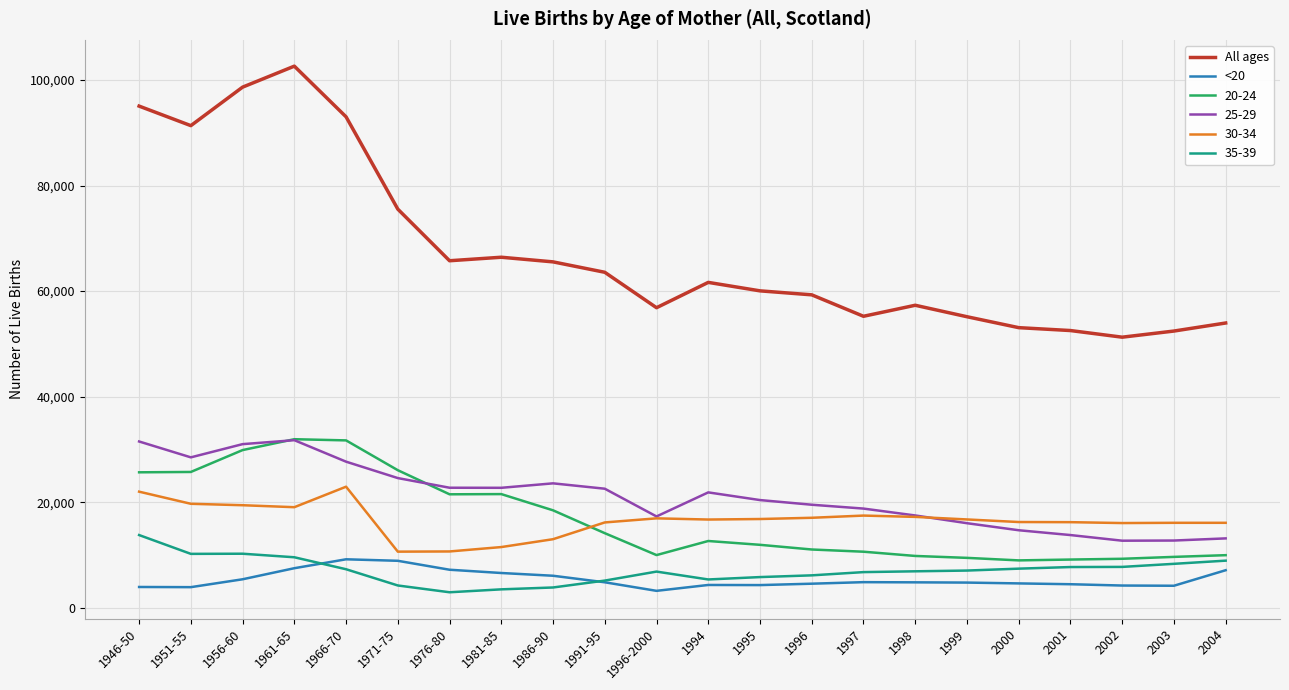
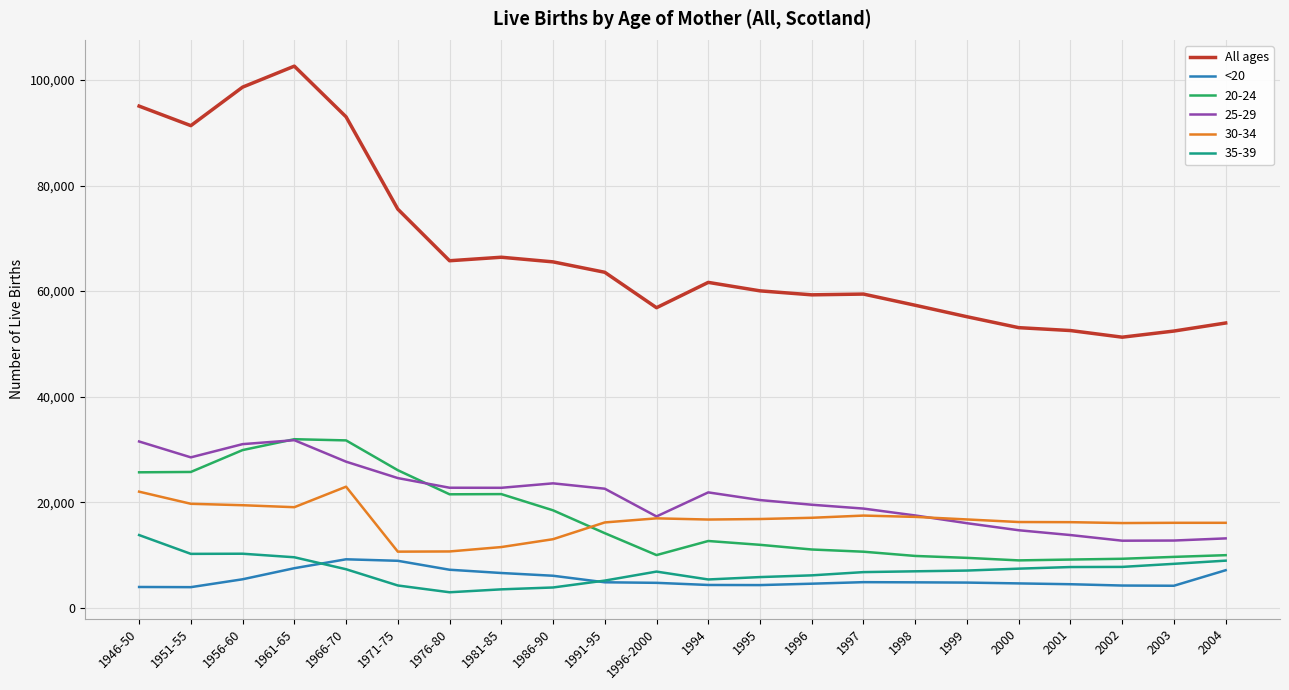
  {
    "All ages": {
      "1946-50": "95,000",
      "1951-55": "91,000",
      "1956-60": "99,000",
      "1961-65": "103,000",
      "1966-70": "93,000",
      "1971-75": "76,000",
      "1976-80": "66,000",
      "1981-85": "66,000",
      "1986-90": "66,000",
      "1991-95": "64,000",
      "1996-2000": "57,000",
      "1994": "62,000",
      "1995": "60,000",
      "1996": "59,000",
-     "1997": "55,000",
+     "1997": "59,000",
      "1998": "57,000",
      "1999": "55,000",
      "2000": "53,000",
      "2001": "53,000",
      "2002": "51,000",
      "2003": "52,000",
      "2004": "54,000"
    },
    "<20": {
      "1946-50": "4,000",
      "1951-55": "4,000",
      "1956-60": "5,000",
      "1961-65": "7,000",
      "1966-70": "9,000",
      "1971-75": "9,000",
      "1976-80": "7,000",
      "1981-85": "7,000",
      "1986-90": "6,000",
-     "1996-2000": "3,000",
+     "1996-2000": "5,000",
      "1994": "4,000",
      "1995": "4,000",
      "1996": "5,000",
      "1997": "5,000",
      "1998": "5,000",
      "1999": "5,000",
      "2000": "5,000",
      "2001": "4,000",
      "2002": "4,000",
      "2003": "4,000",
      "2004": "7,000"
    },
    "25-29": {
      "1946-50": "32,000",
      "1951-55": "28,000",
      "1956-60": "31,000",
      "1966-70": "28,000",
      "1971-75": "25,000",
      "1976-80": "23,000",
      "1981-85": "23,000",
      "1986-90": "24,000",
      "1991-95": "23,000",
      "1994": "22,000",
      "1995": "20,000",
      "1996": "20,000",
      "1997": "19,000",
      "1999": "16,000",
      "2000": "15,000",
      "2001": "14,000",
      "2002": "13,000",
      "2003": "13,000",
      "2004": "13,000"
    },
    "30-34": {
      "1946-50": "22,000",
      "1951-55": "20,000",
      "1956-60": "19,000",
      "1961-65": "19,000",
      "1966-70": "23,000",
      "1971-75": "11,000",
      "1976-80": "11,000",
      "1981-85": "11,000",
      "1986-90": "13,000",
      "1991-95": "16,000",
      "1994": "17,000",
      "1995": "17,000",
      "1996": "17,000",
      "1997": "17,000",
      "1999": "17,000",
      "2000": "16,000",
      "2001": "16,000",
      "2002": "16,000",
      "2003": "16,000",
      "2004": "16,000"
    }
  }
